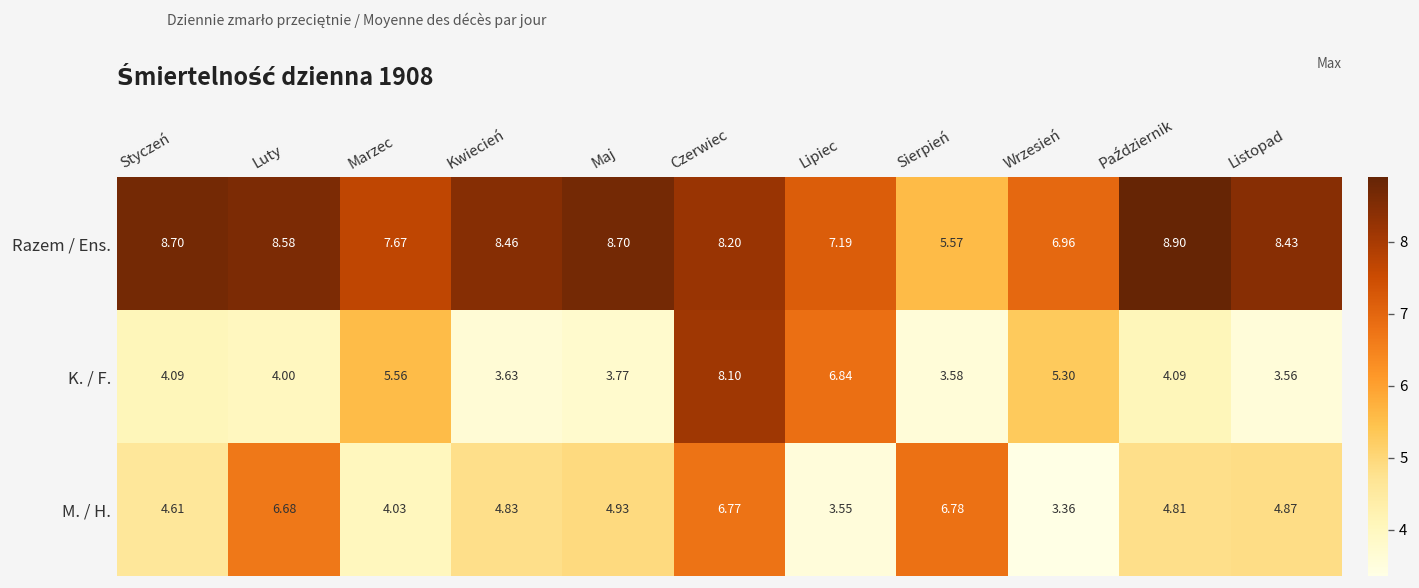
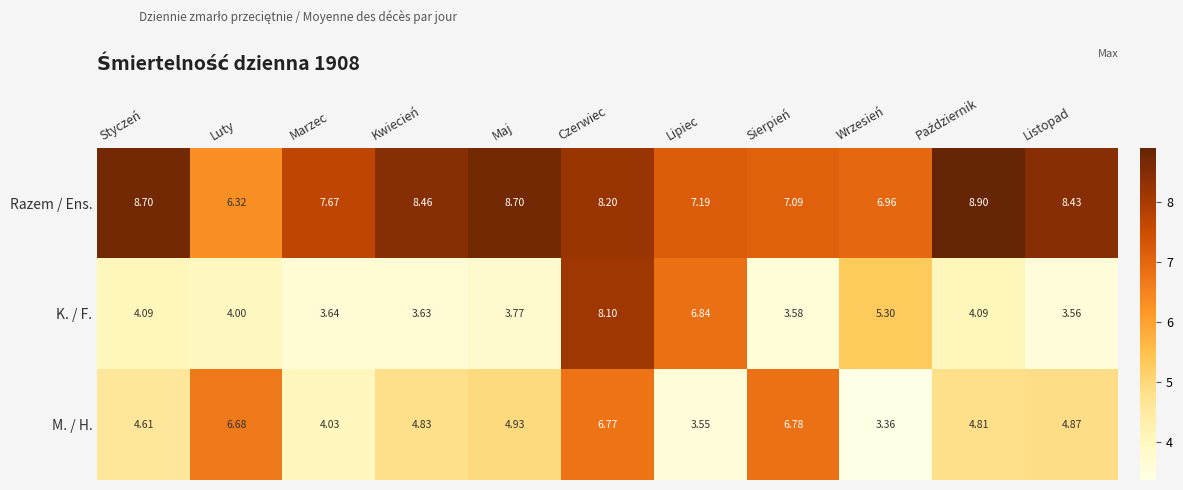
  {
    "Razem / Ens.": {
      "Styczeń": 8.70,
-     "Luty": 8.58,
+     "Luty": 6.32,
      "Marzec": 7.67,
      "Kwiecień": 8.46,
      "Maj": 8.70,
      "Czerwiec": 8.20,
      "Lipiec": 7.19,
-     "Sierpień": 5.57,
+     "Sierpień": 7.09,
      "Wrzesień": 6.96,
      "Październik": 8.90,
      "Listopad": 8.43
    },
    "K. / F.": {
      "Styczeń": 4.09,
      "Luty": 4.00,
-     "Marzec": 5.56,
+     "Marzec": 3.64,
      "Kwiecień": 3.63,
      "Maj": 3.77,
      "Czerwiec": 8.10,
      "Lipiec": 6.84,
      "Sierpień": 3.58,
      "Wrzesień": 5.30,
      "Październik": 4.09,
      "Listopad": 3.56
    },
    "M. / H.": {
      "Styczeń": 4.61,
      "Luty": 6.68,
      "Marzec": 4.03,
      "Kwiecień": 4.83,
      "Maj": 4.93,
      "Czerwiec": 6.77,
      "Lipiec": 3.55,
      "Sierpień": 6.78,
      "Wrzesień": 3.36,
      "Październik": 4.81,
      "Listopad": 4.87
    }
  }
